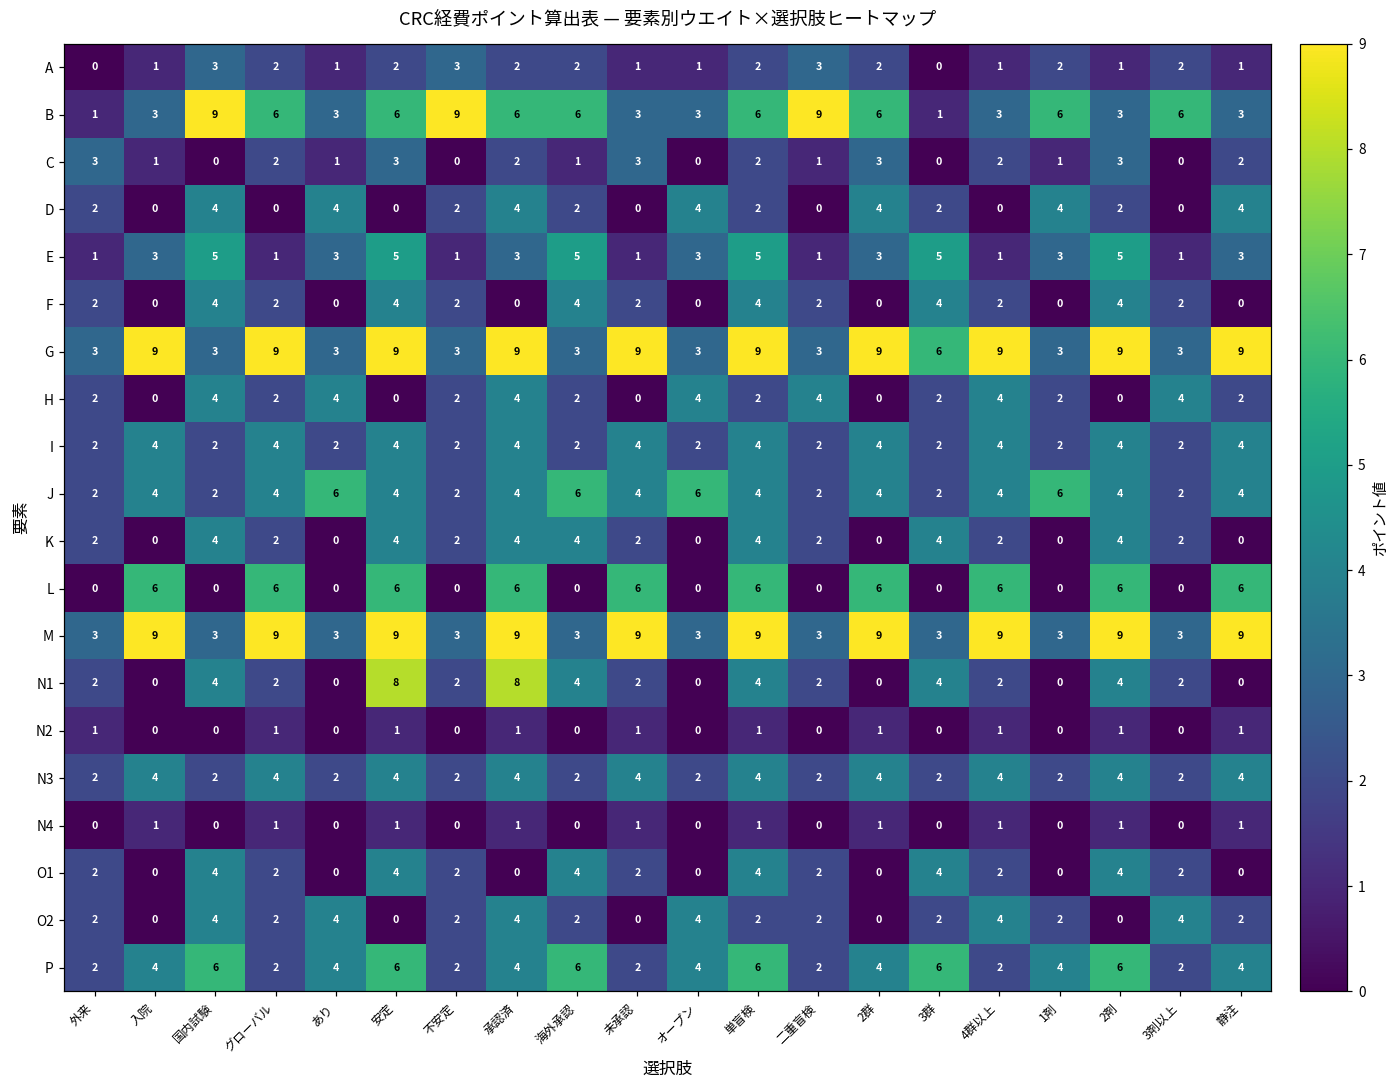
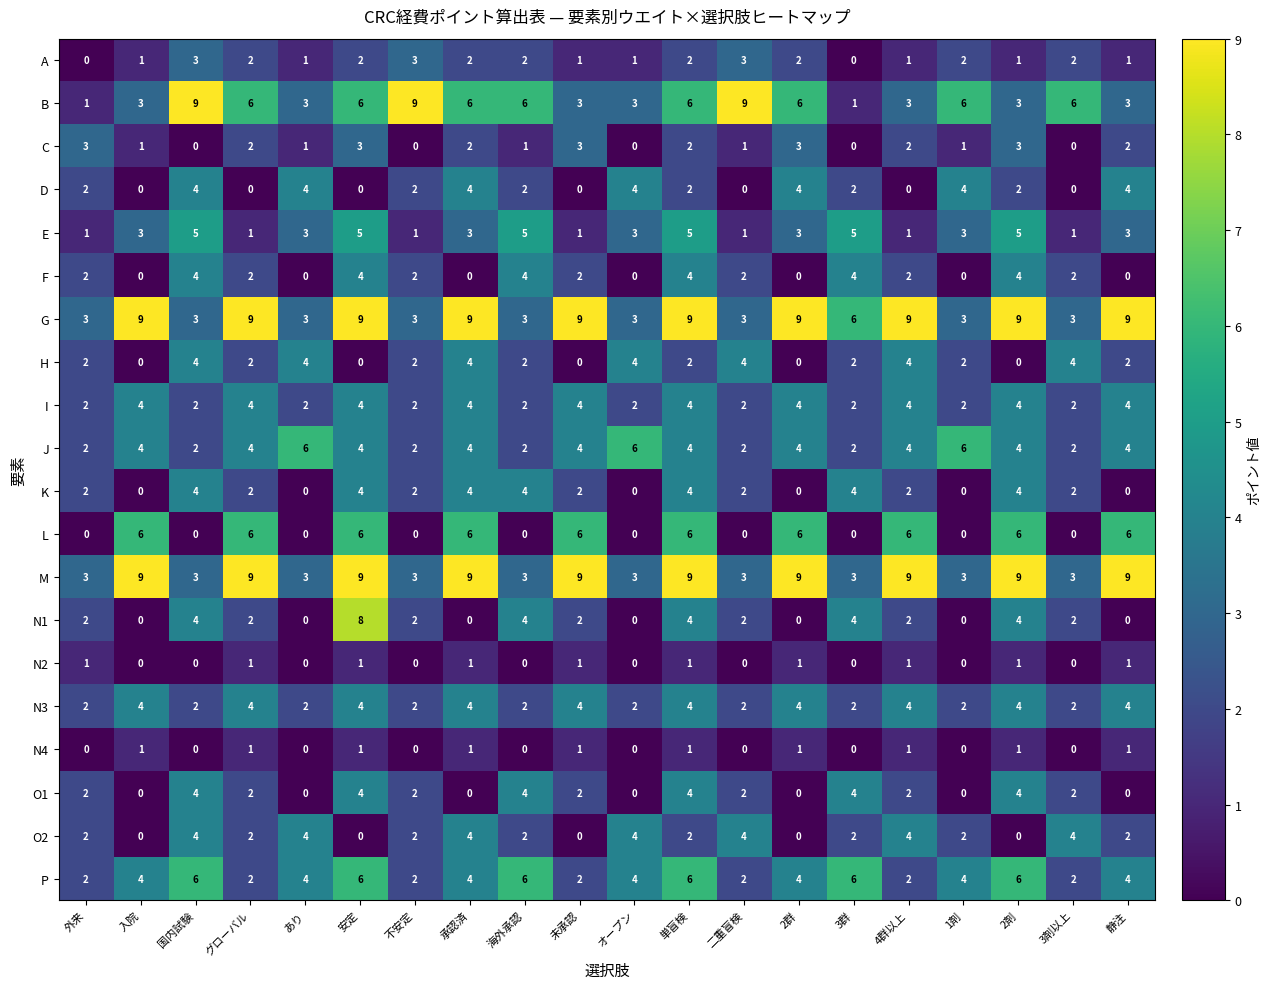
  {
    "J": {
      "外来": 2,
      "入院": 4,
      "国内試験": 2,
      "グローバル": 4,
      "あり": 6,
      "安定": 4,
      "不安定": 2,
      "承認済": 4,
-     "海外承認": 6,
+     "海外承認": 2,
      "未承認": 4,
      "オープン": 6,
      "単盲検": 4,
      "二重盲検": 2,
      "2群": 4,
      "3群": 2,
      "4群以上": 4,
      "1剤": 6,
      "2剤": 4,
      "3剤以上": 2,
      "静注": 4
    },
    "N1": {
      "外来": 2,
      "入院": 0,
      "国内試験": 4,
      "グローバル": 2,
      "あり": 0,
      "安定": 8,
      "不安定": 2,
-     "承認済": 8,
+     "承認済": 0,
      "海外承認": 4,
      "未承認": 2,
      "オープン": 0,
      "単盲検": 4,
      "二重盲検": 2,
      "2群": 0,
      "3群": 4,
      "4群以上": 2,
      "1剤": 0,
      "2剤": 4,
      "3剤以上": 2,
      "静注": 0
    },
    "O2": {
      "外来": 2,
      "入院": 0,
      "国内試験": 4,
      "グローバル": 2,
      "あり": 4,
      "安定": 0,
      "不安定": 2,
      "承認済": 4,
      "海外承認": 2,
      "未承認": 0,
      "オープン": 4,
      "単盲検": 2,
-     "二重盲検": 2,
+     "二重盲検": 4,
      "2群": 0,
      "3群": 2,
      "4群以上": 4,
      "1剤": 2,
      "2剤": 0,
      "3剤以上": 4,
      "静注": 2
    }
  }
